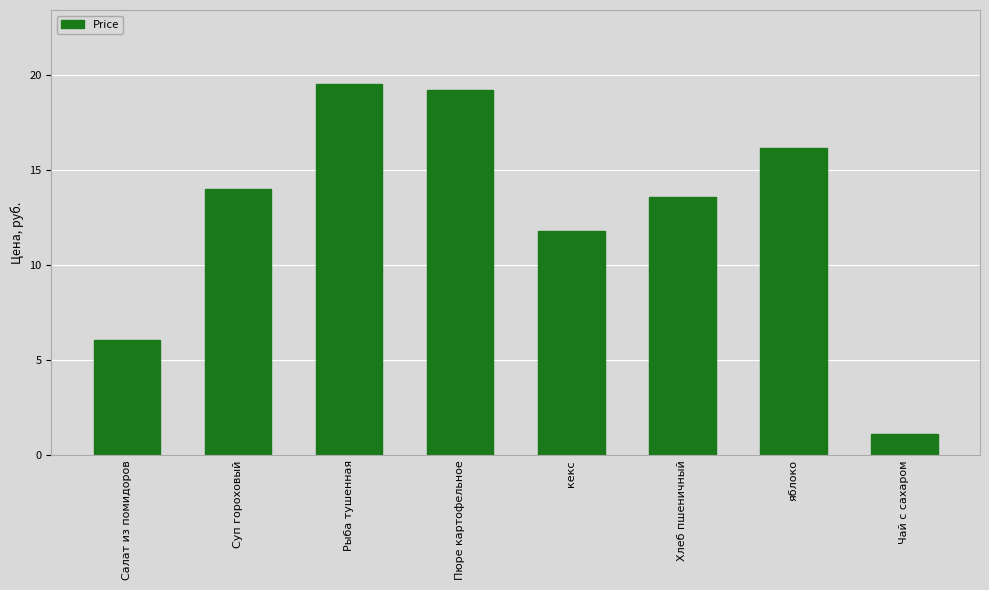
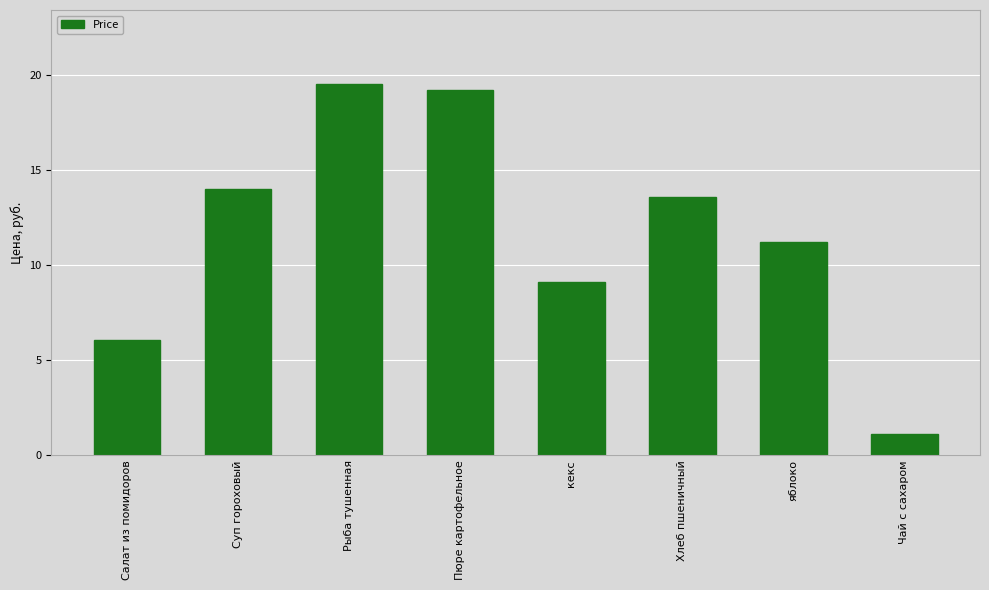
  {
    "Салат из помидоров": 6.1,
    "Суп гороховый": 14.0,
    "Рыба тушенная": 19.5,
    "Пюре картофельное": 19.2,
-   "кекс": 11.8,
+   "кекс": 9.1,
    "Хлеб пшеничный": 13.6,
-   "яблоко": 16.2,
+   "яблоко": 11.2,
    "Чай с сахаром": 1.1
  }
